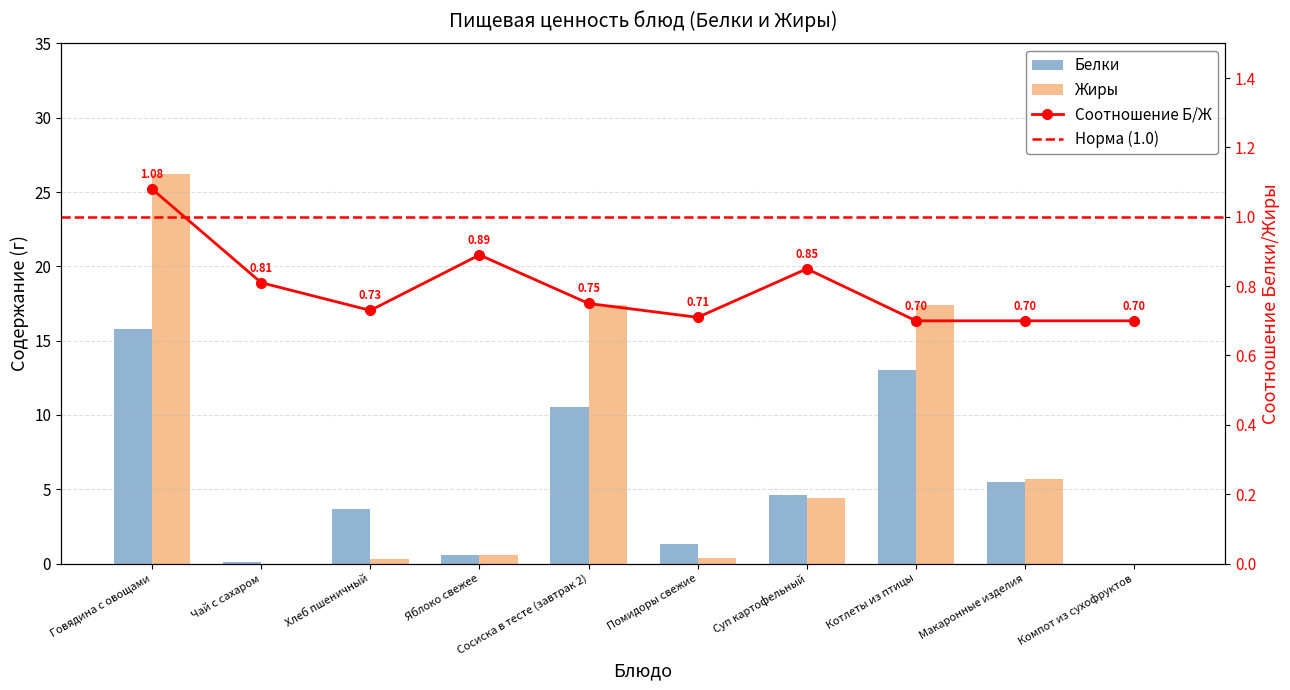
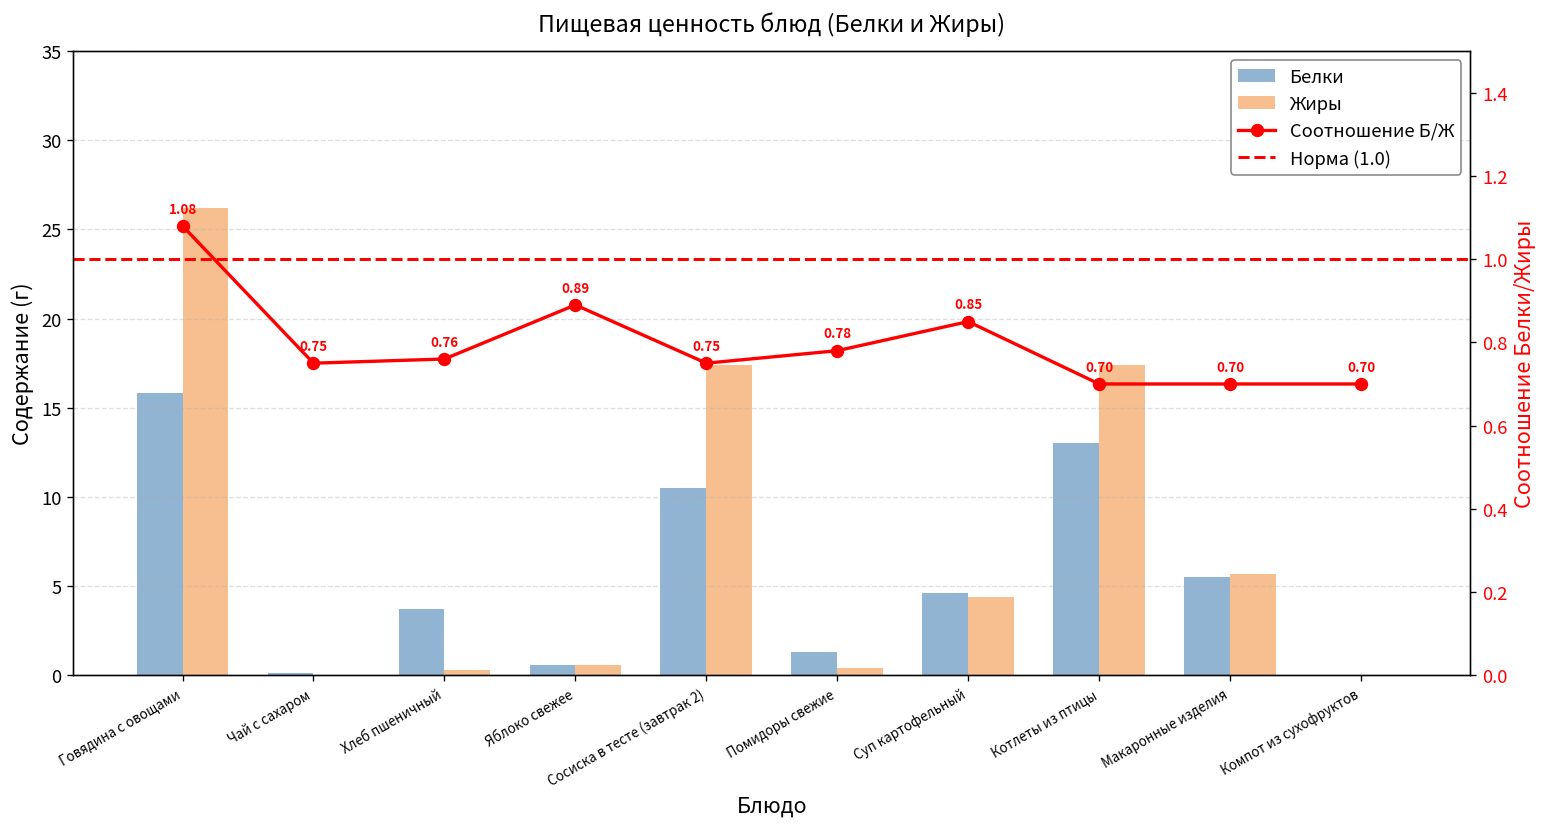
  {
    "Соотношение Б/Ж": {
      "Говядина с овощами": 1.08,
-     "Чай с сахаром": 0.81,
-     "Хлеб пшеничный": 0.73,
+     "Чай с сахаром": 0.75,
+     "Хлеб пшеничный": 0.76,
      "Яблоко свежее": 0.89,
      "Сосиска в тесте (завтрак 2)": 0.75,
-     "Помидоры свежие": 0.71,
+     "Помидоры свежие": 0.78,
      "Суп картофельный": 0.85,
      "Котлеты из птицы": 0.70,
      "Макаронные изделия": 0.70,
      "Компот из сухофруктов": 0.70
    }
  }
